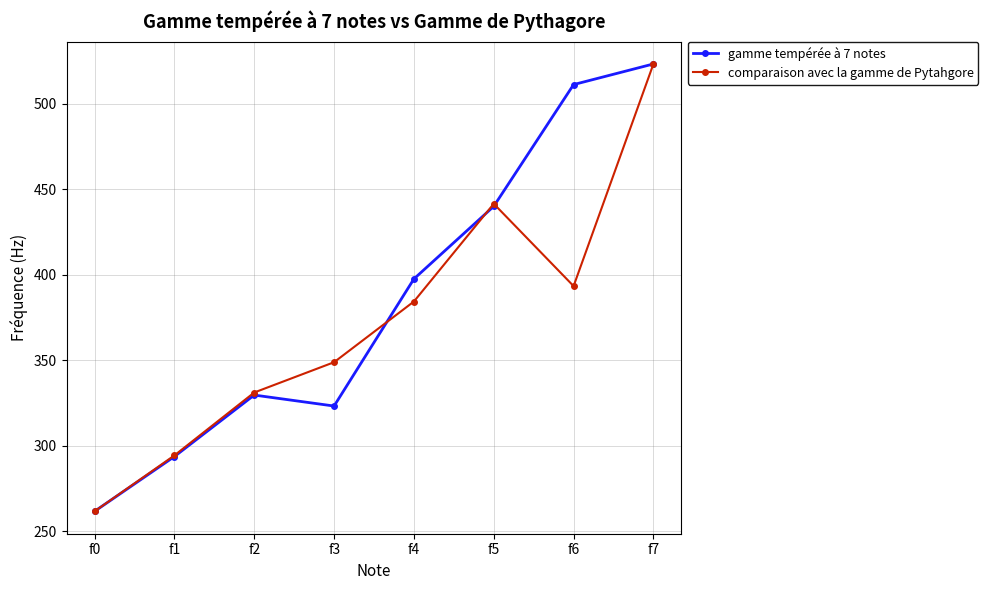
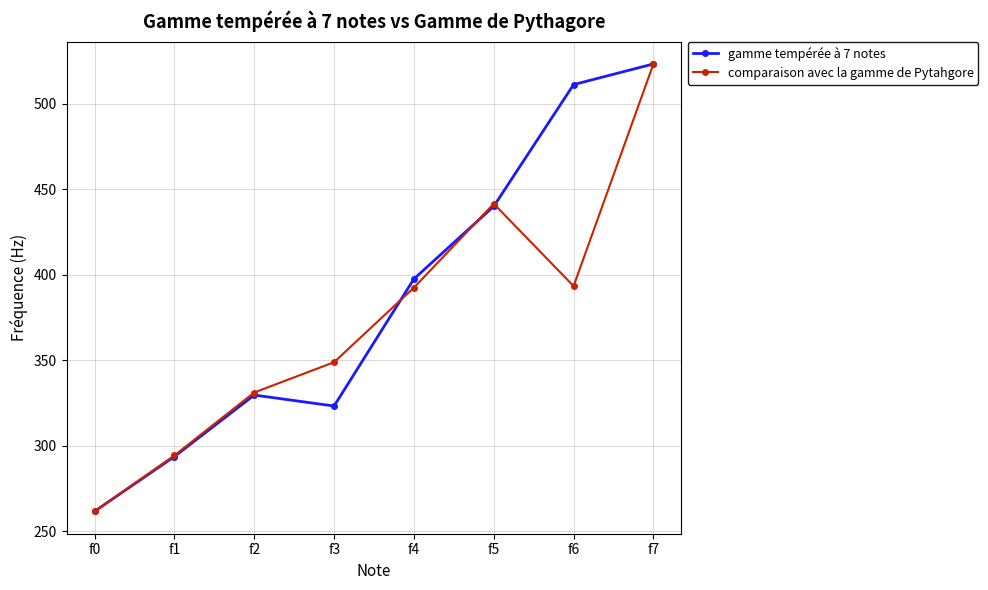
  {
    "gamme tempérée à 7 notes": {
      "f2": 330,
      "f3": 323,
      "f4": 398,
      "f6": 511
    },
    "comparaison avec la gamme de Pytahgore": {
      "f2": 331,
      "f3": 349,
-     "f4": 384,
+     "f4": 392,
      "f6": 393
    }
  }
